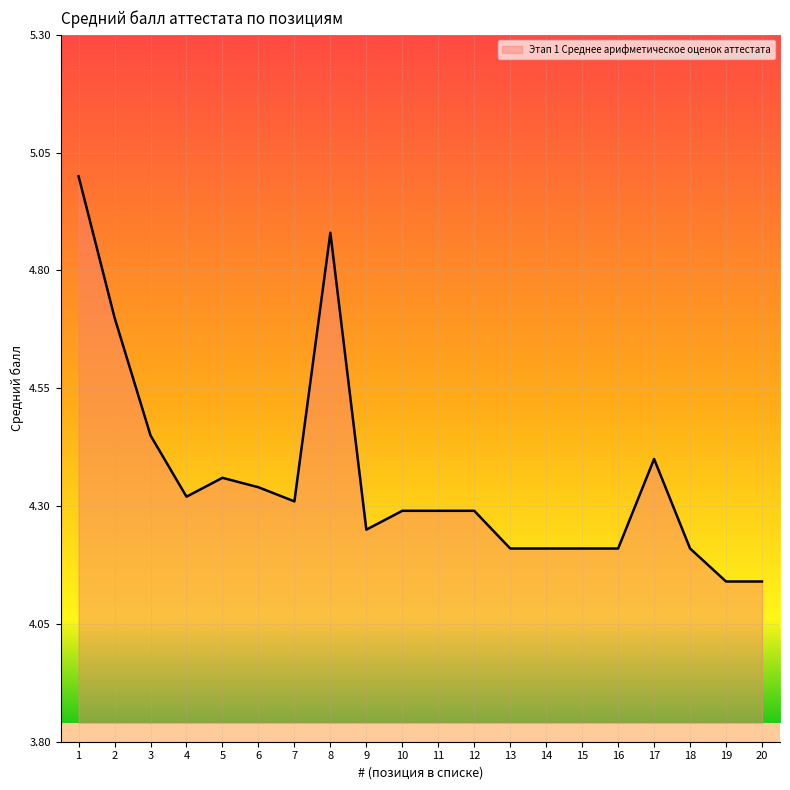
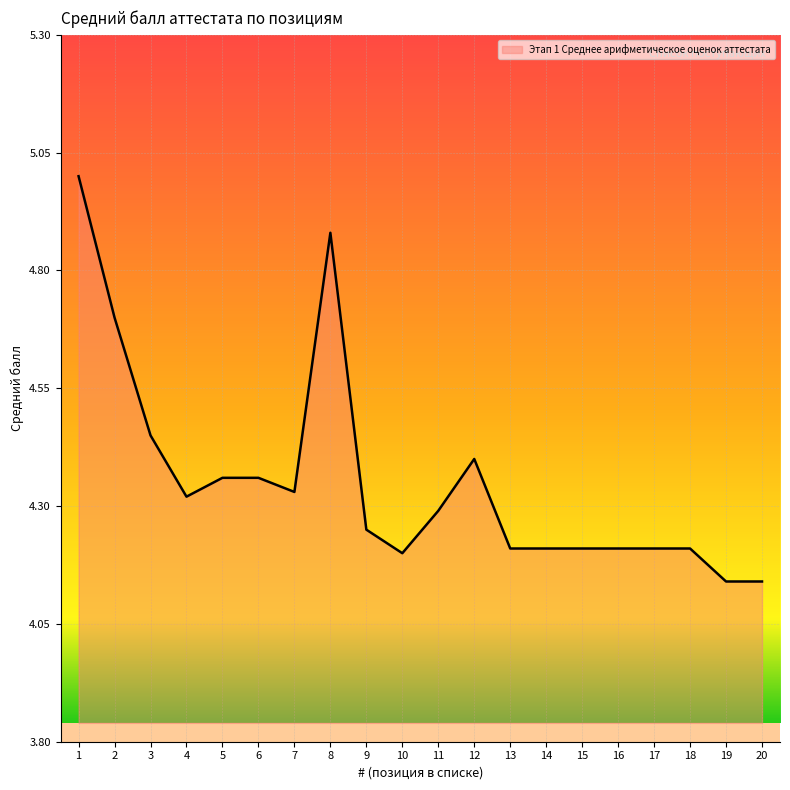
  {
    "1": 5.00,
    "2": 4.70,
    "3": 4.45,
    "4": 4.32,
    "5": 4.36,
-   "6": 4.34,
-   "7": 4.31,
+   "6": 4.36,
+   "7": 4.33,
    "8": 4.88,
    "9": 4.25,
-   "10": 4.29,
+   "10": 4.20,
    "11": 4.29,
-   "12": 4.29,
+   "12": 4.40,
    "13": 4.21,
    "14": 4.21,
    "15": 4.21,
    "16": 4.21,
-   "17": 4.40,
+   "17": 4.21,
    "18": 4.21,
    "19": 4.14,
    "20": 4.14
  }
